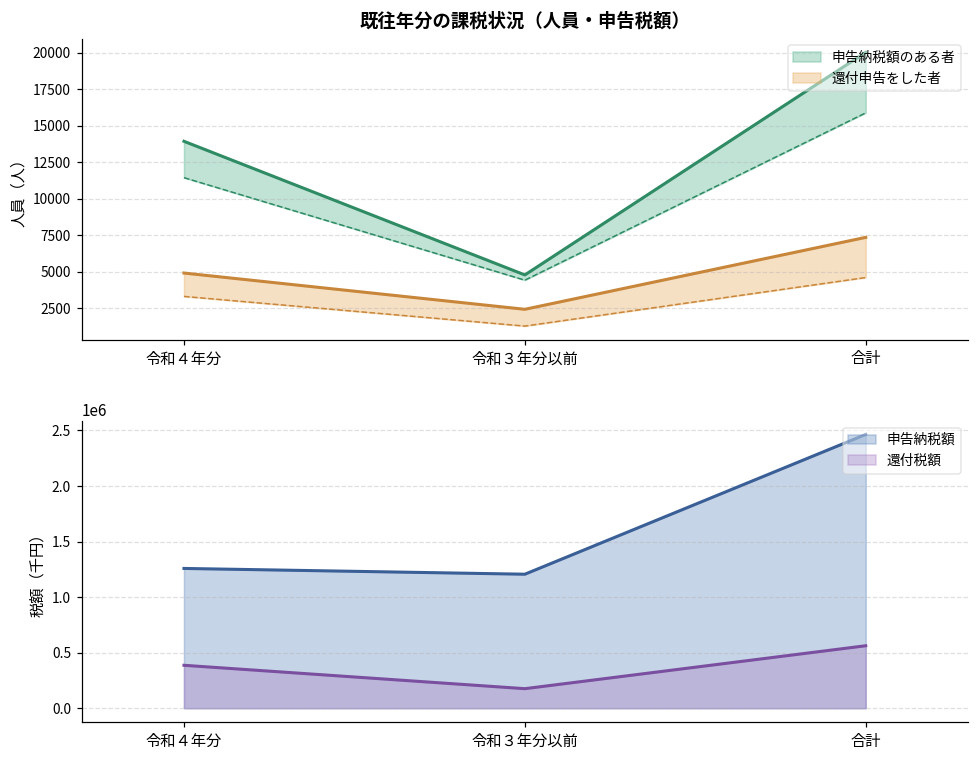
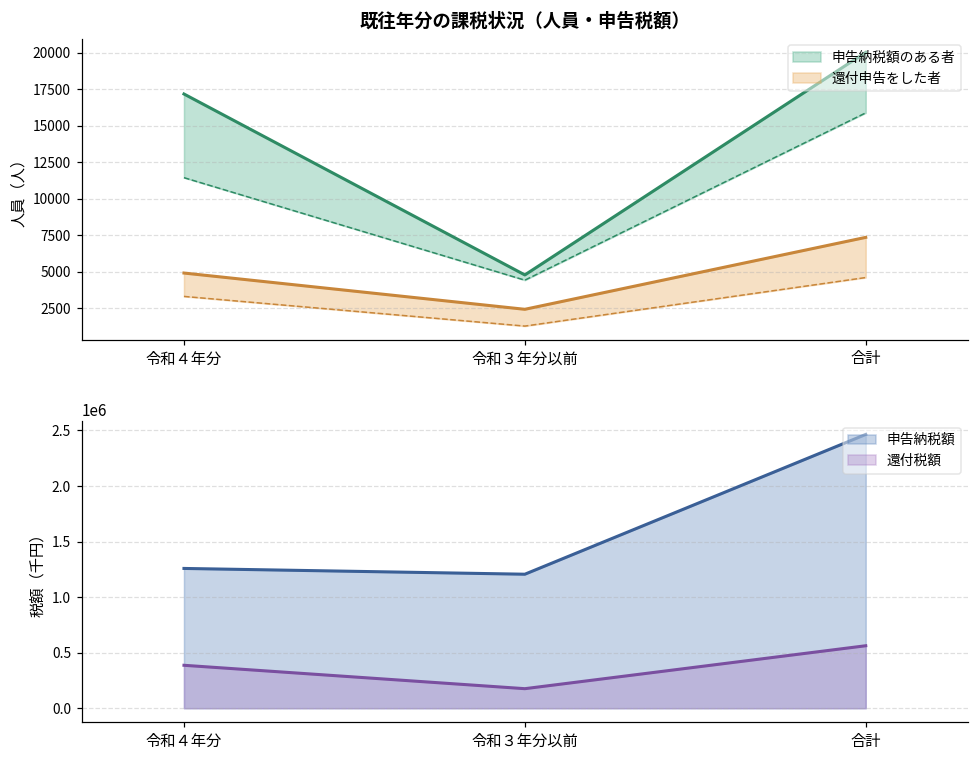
  {
    "既往年分の課税状況（人員・申告税額）": {
      "申告納税額のある者": {
-       "令和４年分": 13900,
+       "令和４年分": 17200,
        "令和３年分以前": 4800
      }
    }
  }
